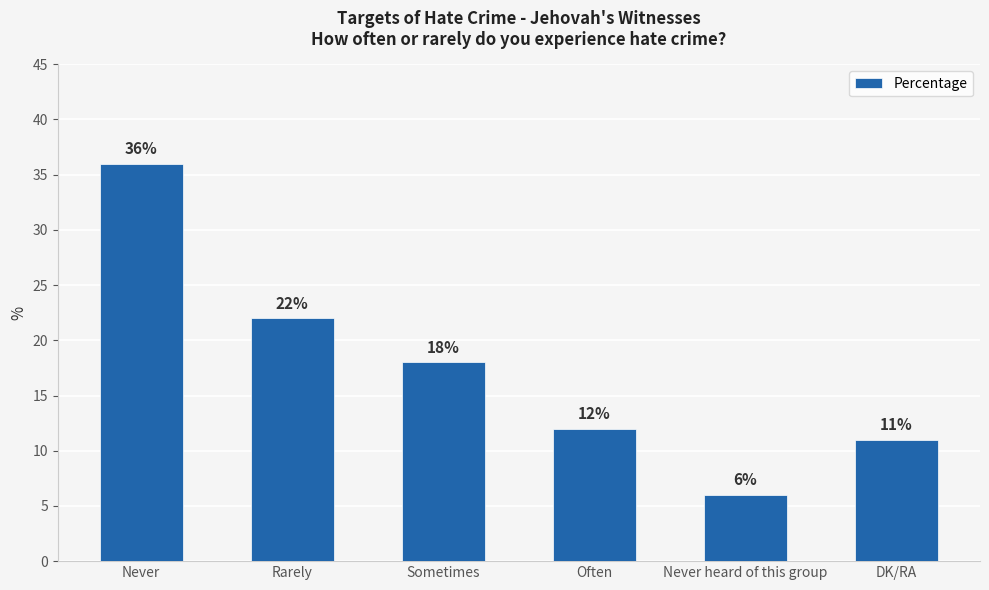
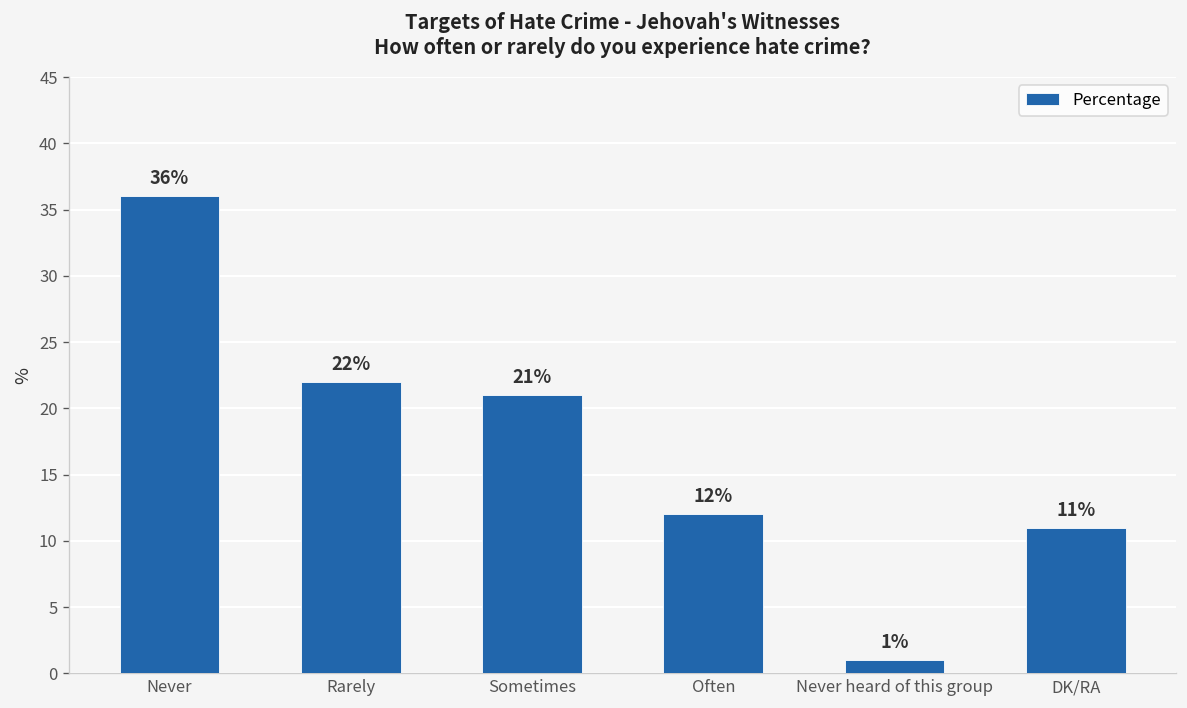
  {
    "Never": "36%",
    "Rarely": "22%",
-   "Sometimes": "18%",
+   "Sometimes": "21%",
    "Often": "12%",
-   "Never heard of this group": "6%",
+   "Never heard of this group": "1%",
    "DK/RA": "11%"
  }
